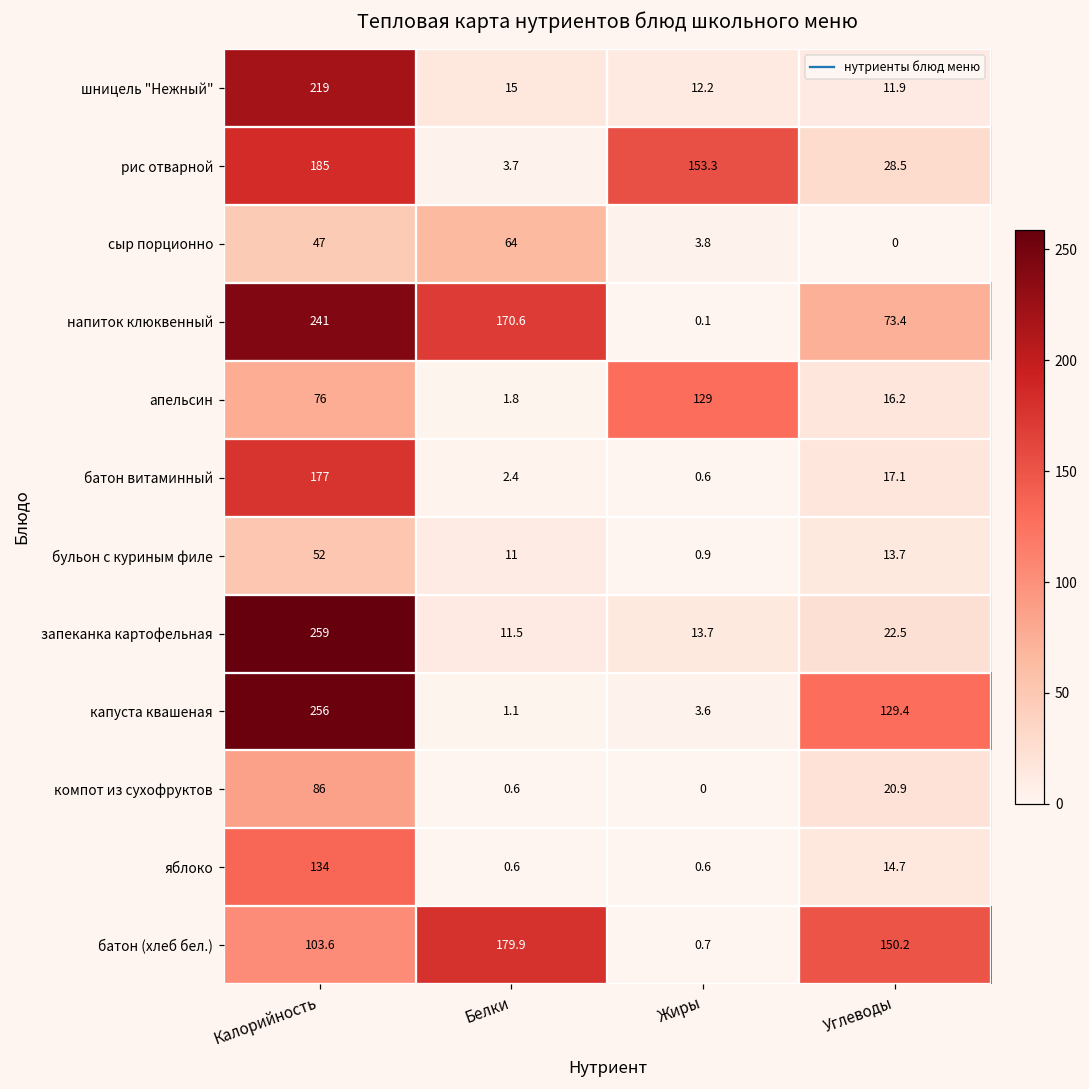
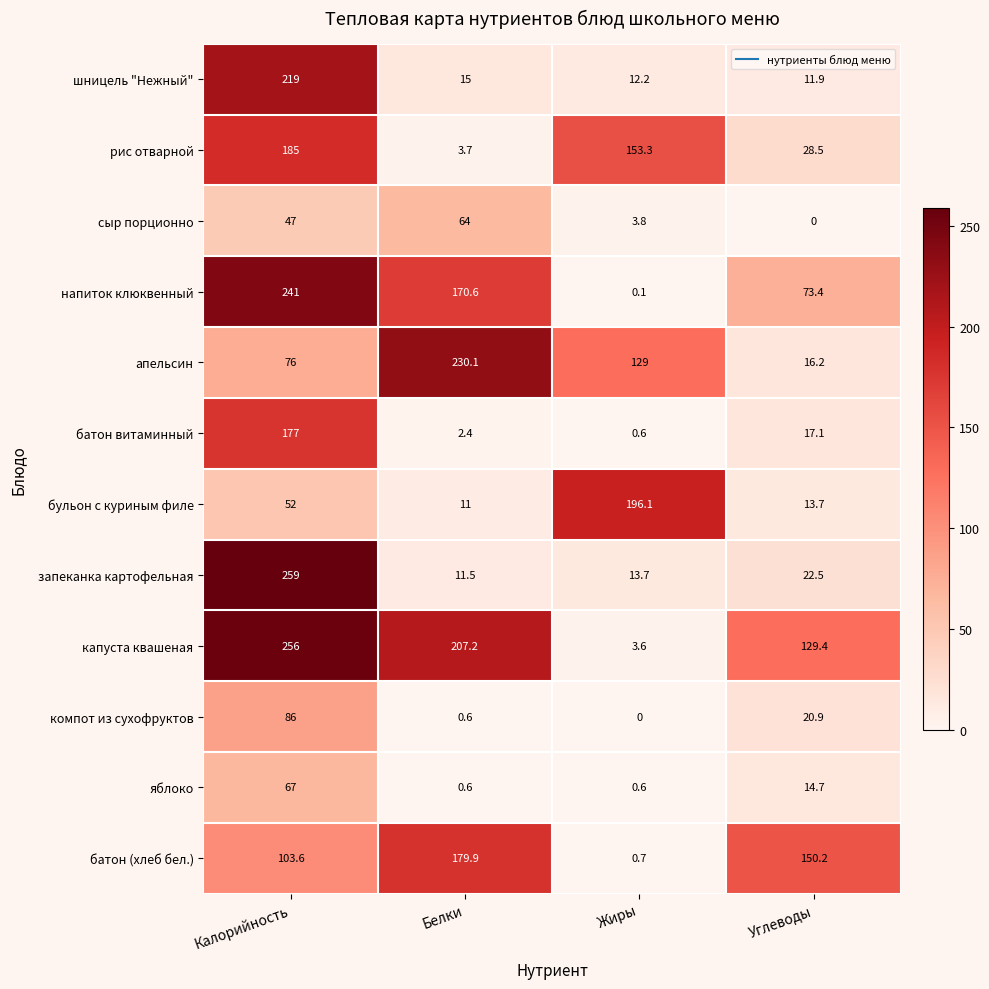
  {
    "шницель \"Нежный\"": {
      "Калорийность": 219,
      "Белки": 15,
      "Жиры": 12.2,
      "Углеводы": 11.9
    },
    "рис отварной": {
      "Калорийность": 185,
      "Белки": 3.7,
      "Жиры": 153.3,
      "Углеводы": 28.5
    },
    "сыр порционно": {
      "Калорийность": 47,
      "Белки": 64,
      "Жиры": 3.8,
      "Углеводы": 0
    },
    "напиток клюквенный": {
      "Калорийность": 241,
      "Белки": 170.6,
      "Жиры": 0.1,
      "Углеводы": 73.4
    },
    "апельсин": {
      "Калорийность": 76,
-     "Белки": 1.8,
+     "Белки": 230.1,
      "Жиры": 129,
      "Углеводы": 16.2
    },
    "батон витаминный": {
      "Калорийность": 177,
      "Белки": 2.4,
      "Жиры": 0.6,
      "Углеводы": 17.1
    },
    "бульон с куриным филе": {
      "Калорийность": 52,
      "Белки": 11,
-     "Жиры": 0.9,
+     "Жиры": 196.1,
      "Углеводы": 13.7
    },
    "запеканка картофельная": {
      "Калорийность": 259,
      "Белки": 11.5,
      "Жиры": 13.7,
      "Углеводы": 22.5
    },
    "капуста квашеная": {
      "Калорийность": 256,
-     "Белки": 1.1,
+     "Белки": 207.2,
      "Жиры": 3.6,
      "Углеводы": 129.4
    },
    "компот из сухофруктов": {
      "Калорийность": 86,
      "Белки": 0.6,
      "Жиры": 0,
      "Углеводы": 20.9
    },
    "яблоко": {
-     "Калорийность": 134,
+     "Калорийность": 67,
      "Белки": 0.6,
      "Жиры": 0.6,
      "Углеводы": 14.7
    },
    "батон (хлеб бел.)": {
      "Калорийность": 103.6,
      "Белки": 179.9,
      "Жиры": 0.7,
      "Углеводы": 150.2
    }
  }
